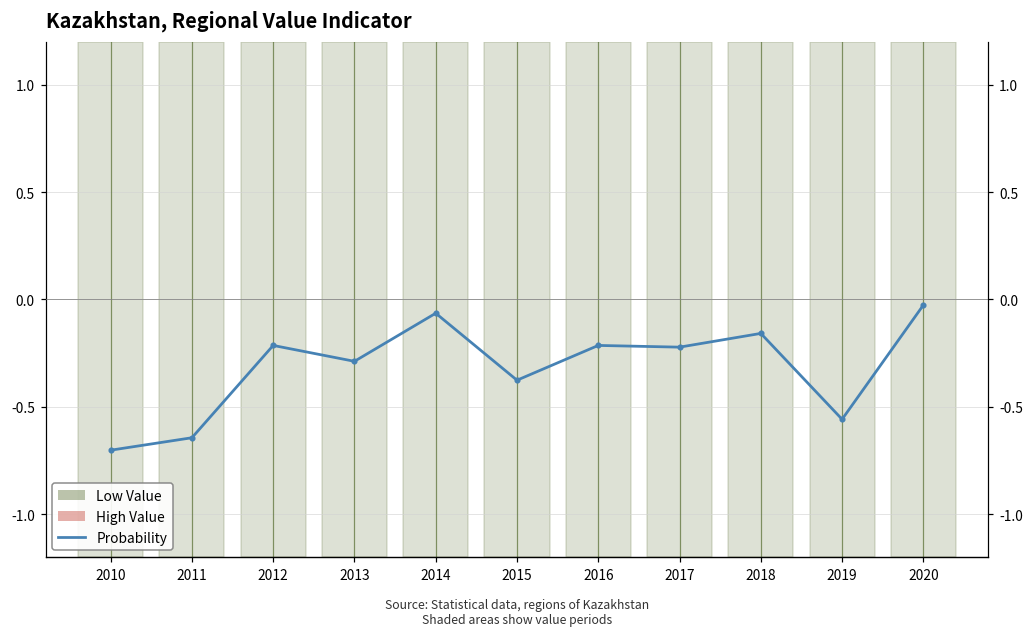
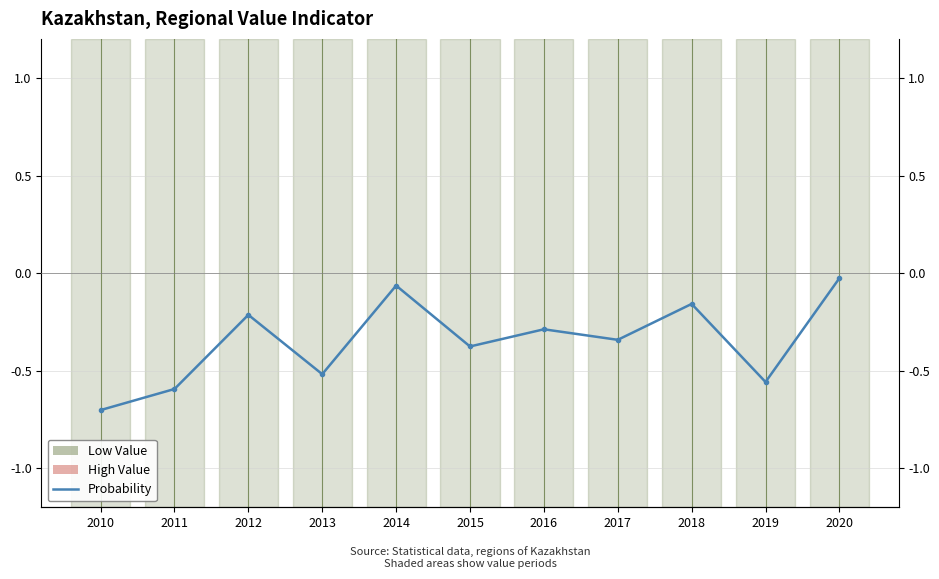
  {
    "2010": -0.70,
-   "2011": -0.64,
+   "2011": -0.59,
    "2012": -0.21,
-   "2013": -0.29,
+   "2013": -0.52,
    "2014": -0.06,
    "2015": -0.38,
-   "2016": -0.21,
-   "2017": -0.22,
+   "2016": -0.29,
+   "2017": -0.34,
    "2018": -0.16,
    "2019": -0.56,
    "2020": -0.03
  }
